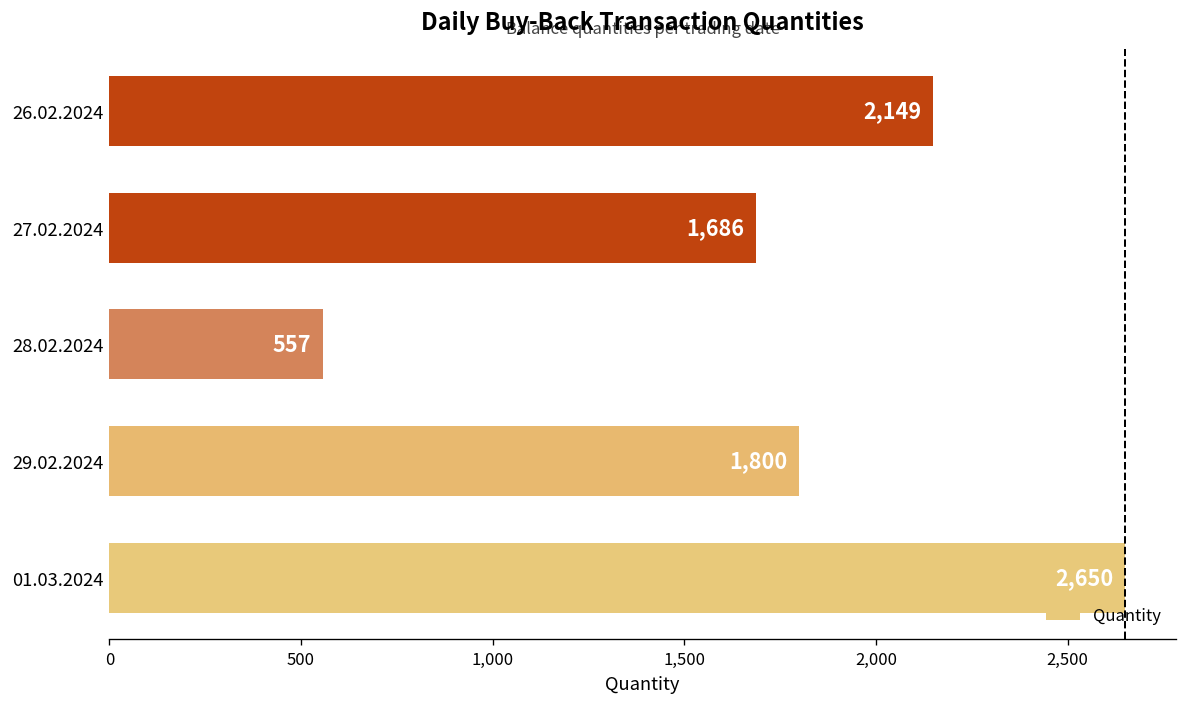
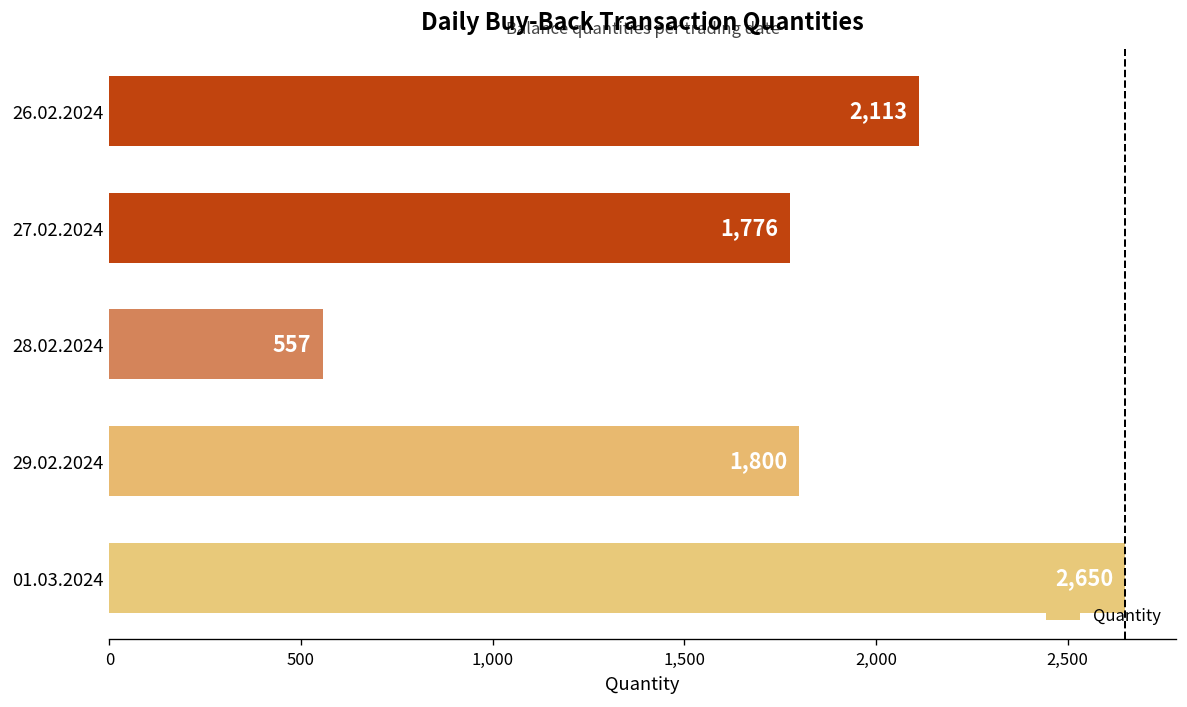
  {
-   "26.02.2024": "2,149",
-   "27.02.2024": "1,686",
+   "26.02.2024": "2,113",
+   "27.02.2024": "1,776",
    "28.02.2024": "557",
    "29.02.2024": "1,800",
    "01.03.2024": "2,650"
  }
